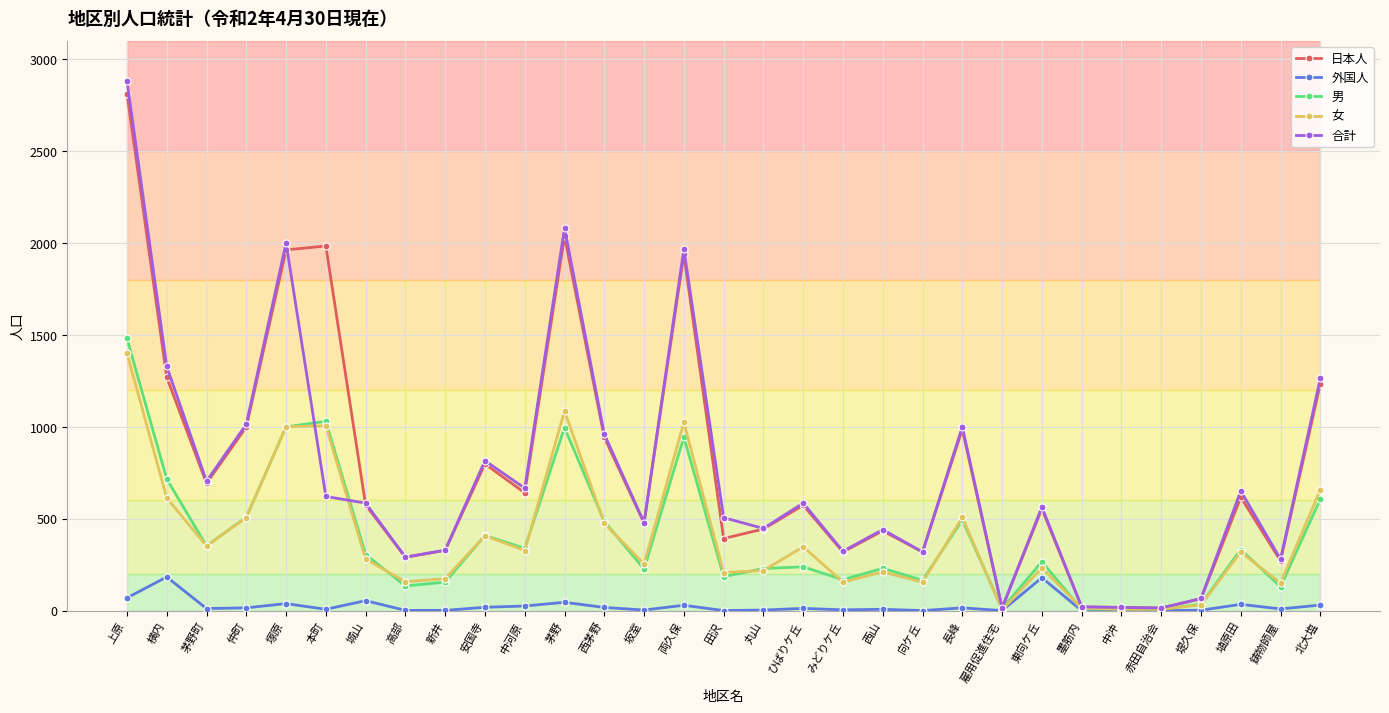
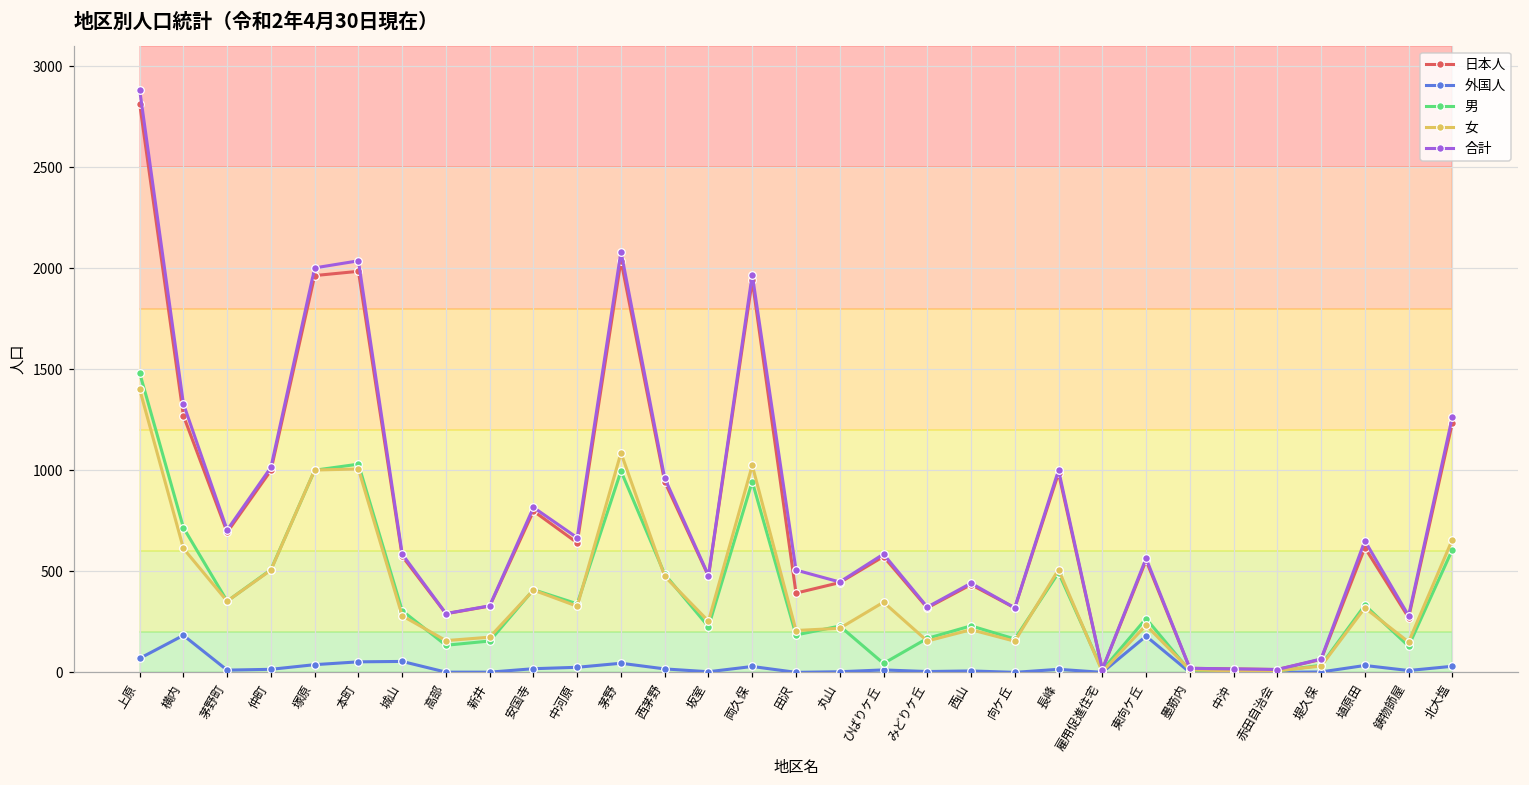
  {
    "日本人": {
      "上原": 2810,
      "横内": 1270,
      "仲町": 1000,
      "塚原": 1960,
      "本町": 1980,
      "安国寺": 800,
      "中河原": 640,
      "茅野": 2040,
      "西茅野": 940,
      "両久保": 1940,
      "田沢": 390,
      "長峰": 990,
      "埴原田": 620,
      "北大塩": 1230
    },
    "外国人": {
      "上原": 70,
      "横内": 180,
      "茅野町": 10,
      "仲町": 20,
      "塚原": 40,
-     "本町": 10,
+     "本町": 50,
      "城山": 50,
      "高部": 0,
      "新井": 0,
      "安国寺": 20,
      "中河原": 30,
      "茅野": 50,
      "西茅野": 20,
      "坂室": 0,
      "両久保": 30,
      "田沢": 0,
      "丸山": 0,
      "ひばりケ丘": 10,
      "みどりケ丘": 0,
      "西山": 10,
      "向ケ丘": 0,
      "長峰": 20,
      "東向ケ丘": 180,
      "堤久保": 0,
      "埴原田": 30,
      "鋳物師屋": 10,
      "北大塩": 30
    },
    "男": {
      "上原": 1480,
      "横内": 720,
      "本町": 1030,
      "城山": 310,
      "高部": 130,
      "新井": 160,
      "茅野": 1000,
      "坂室": 230,
      "両久保": 940,
      "田沢": 190,
-     "ひばりケ丘": 240,
+     "ひばりケ丘": 40,
      "西山": 230,
      "長峰": 490,
      "東向ケ丘": 270,
      "鋳物師屋": 130,
      "北大塩": 610
    },
    "女": {
      "上原": 1400,
      "横内": 610,
      "本町": 1010,
      "城山": 280,
      "高部": 160,
      "新井": 170,
      "茅野": 1090,
      "坂室": 250,
      "両久保": 1020,
      "田沢": 210,
      "ひばりケ丘": 350,
      "西山": 210,
      "長峰": 510,
      "東向ケ丘": 230,
      "鋳物師屋": 150,
      "北大塩": 660
    },
    "合計": {
      "上原": 2880,
      "横内": 1330,
      "仲町": 1010,
      "塚原": 2000,
-     "本町": 620,
+     "本町": 2040,
      "安国寺": 820,
      "中河原": 670,
      "茅野": 2080,
      "西茅野": 960,
      "両久保": 1970,
      "田沢": 510,
      "長峰": 1000,
      "埴原田": 650,
      "北大塩": 1260
    }
  }
